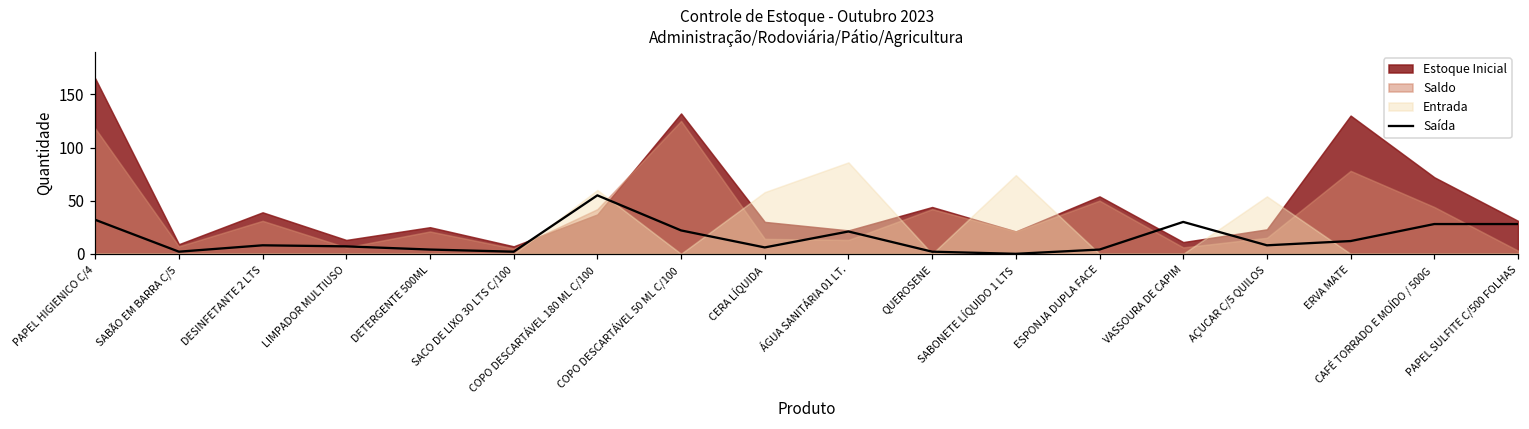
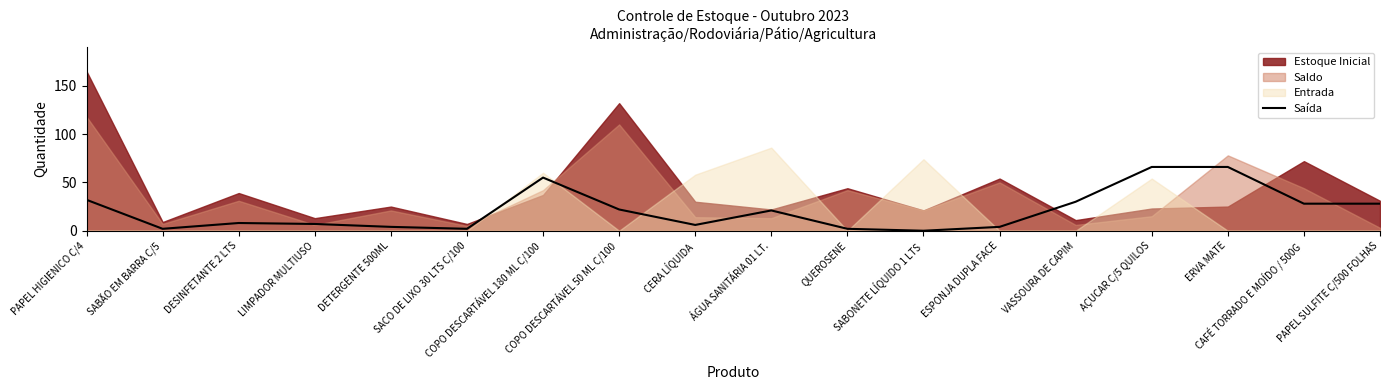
  {
    "Saída": {
      "PAPEL HIGIENICO C/4": 30,
      "DESINFETANTE 2 LTS": 10,
      "DETERGENTE 500ML": 0,
      "COPO DESCARTÁVEL 180 ML C/100": 60,
      "COPO DESCARTÁVEL 50 ML C/100": 20,
      "CERA LÍQUIDA": 10,
      "SABONETE LÍQUIDO 1 LTS": 0,
      "ESPONJA DUPLA FACE": 0,
      "VASSOURA DE CAPIM": 30,
-     "AÇUCAR C/5 QUILOS": 10,
-     "ERVA MATE": 10,
+     "AÇUCAR C/5 QUILOS": 70,
+     "ERVA MATE": 70,
      "CAFÉ TORRADO E MOÍDO / 500G": 30,
      "PAPEL SULFITE C/500 FOLHAS": 30
    },
    "Estoque Inicial": {
      "PAPEL HIGIENICO C/4": 170,
      "DESINFETANTE 2 LTS": 40,
      "LIMPADOR MULTIUSO": 10,
      "DETERGENTE 500ML": 30,
      "COPO DESCARTÁVEL 180 ML C/100": 40,
      "COPO DESCARTÁVEL 50 ML C/100": 130,
      "CERA LÍQUIDA": 30,
      "ESPONJA DUPLA FACE": 50,
      "VASSOURA DE CAPIM": 10,
      "AÇUCAR C/5 QUILOS": 20,
-     "ERVA MATE": 130,
+     "ERVA MATE": 30,
      "CAFÉ TORRADO E MOÍDO / 500G": 70,
      "PAPEL SULFITE C/500 FOLHAS": 30
    },
    "Saldo": {
      "PAPEL HIGIENICO C/4": 120,
      "DESINFETANTE 2 LTS": 30,
      "DETERGENTE 500ML": 20,
      "COPO DESCARTÁVEL 180 ML C/100": 40,
-     "COPO DESCARTÁVEL 50 ML C/100": 130,
+     "COPO DESCARTÁVEL 50 ML C/100": 110,
      "CERA LÍQUIDA": 10,
      "ÁGUA SANITÁRIA 01 LT.": 10,
      "ESPONJA DUPLA FACE": 50,
      "VASSOURA DE CAPIM": 10,
      "AÇUCAR C/5 QUILOS": 20,
      "ERVA MATE": 80,
      "CAFÉ TORRADO E MOÍDO / 500G": 40,
      "PAPEL SULFITE C/500 FOLHAS": 0
    },
    "Entrada": {
      "PAPEL HIGIENICO C/4": 0,
      "DESINFETANTE 2 LTS": 0,
      "LIMPADOR MULTIUSO": 0,
      "DETERGENTE 500ML": 0,
      "COPO DESCARTÁVEL 180 ML C/100": 60,
      "COPO DESCARTÁVEL 50 ML C/100": 0,
      "CERA LÍQUIDA": 60,
      "ÁGUA SANITÁRIA 01 LT.": 90,
      "SABONETE LÍQUIDO 1 LTS": 70,
      "ESPONJA DUPLA FACE": 0,
      "VASSOURA DE CAPIM": 0,
      "AÇUCAR C/5 QUILOS": 50,
      "ERVA MATE": 0,
      "CAFÉ TORRADO E MOÍDO / 500G": 0,
      "PAPEL SULFITE C/500 FOLHAS": 0
    }
  }
